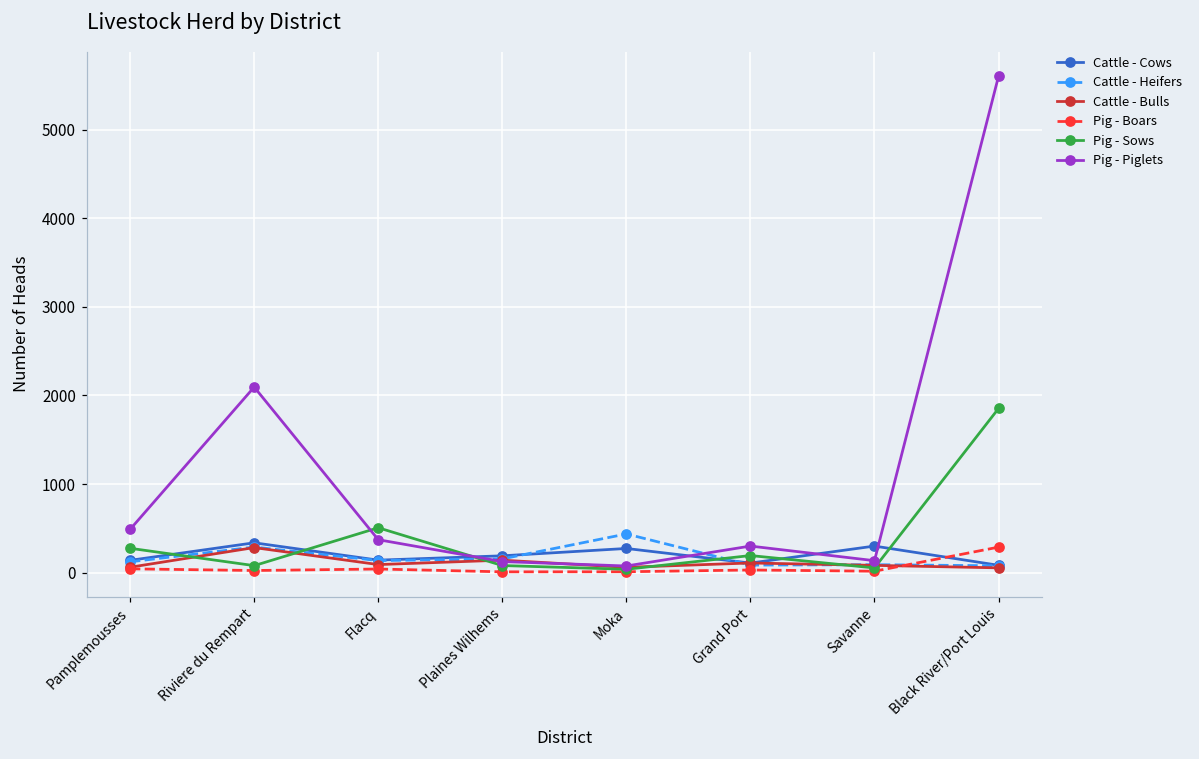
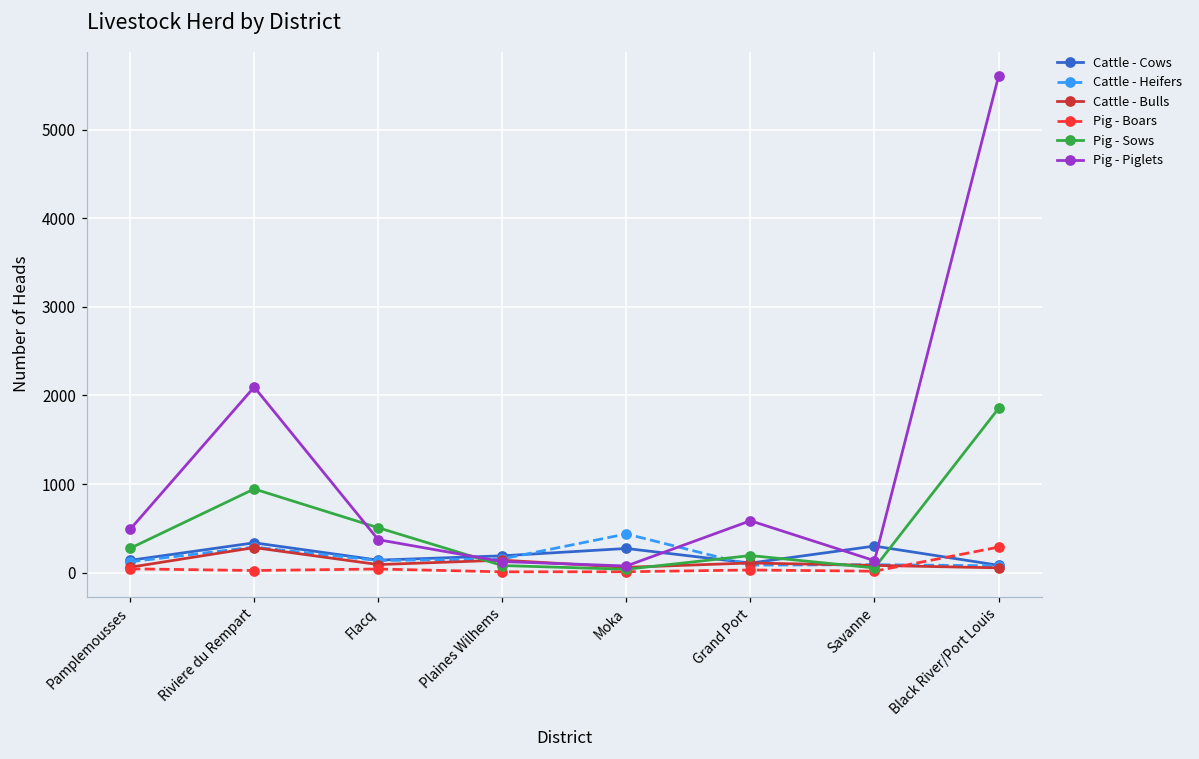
  {
    "Cattle - Cows": {
      "Riviere du Rempart": 300,
      "Plaines Wilhems": 200,
      "Moka": 300,
      "Savanne": 300
    },
    "Cattle - Heifers": {
      "Moka": 400
    },
    "Pig - Sows": {
      "Pamplemousses": 300,
-     "Riviere du Rempart": 100,
+     "Riviere du Rempart": 900,
      "Flacq": 500,
      "Plaines Wilhems": 100,
      "Grand Port": 200,
      "Black River/Port Louis": 1900
    },
    "Pig - Piglets": {
      "Pamplemousses": 500,
      "Riviere du Rempart": 2100,
      "Flacq": 400,
-     "Grand Port": 300,
+     "Grand Port": 600,
      "Savanne": 100,
      "Black River/Port Louis": 5600
    }
  }
